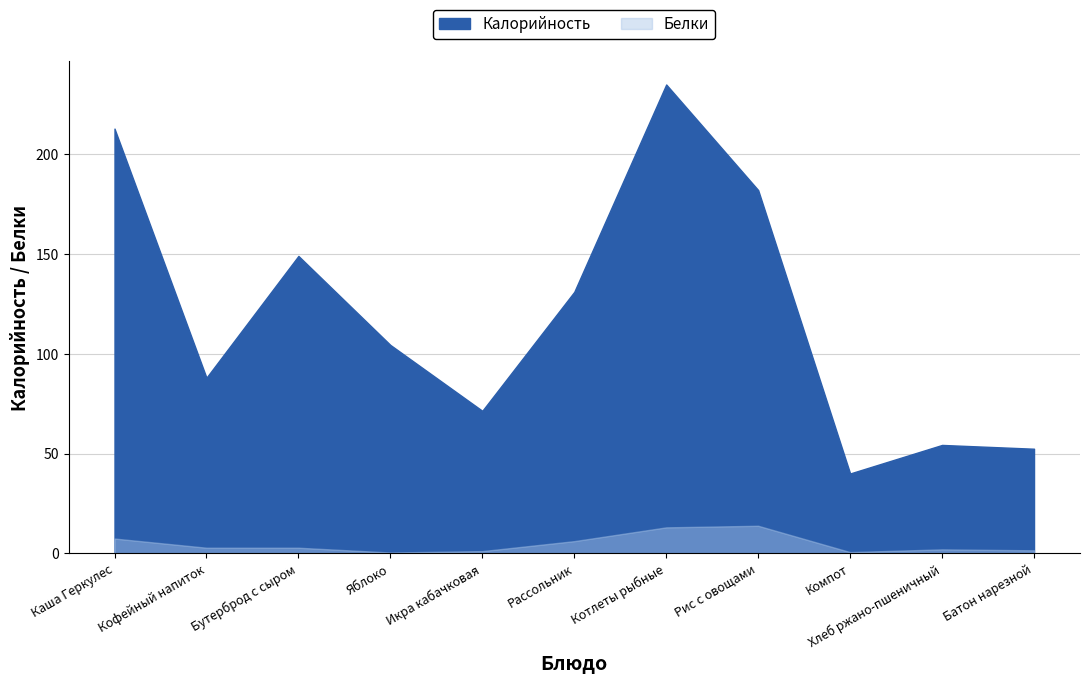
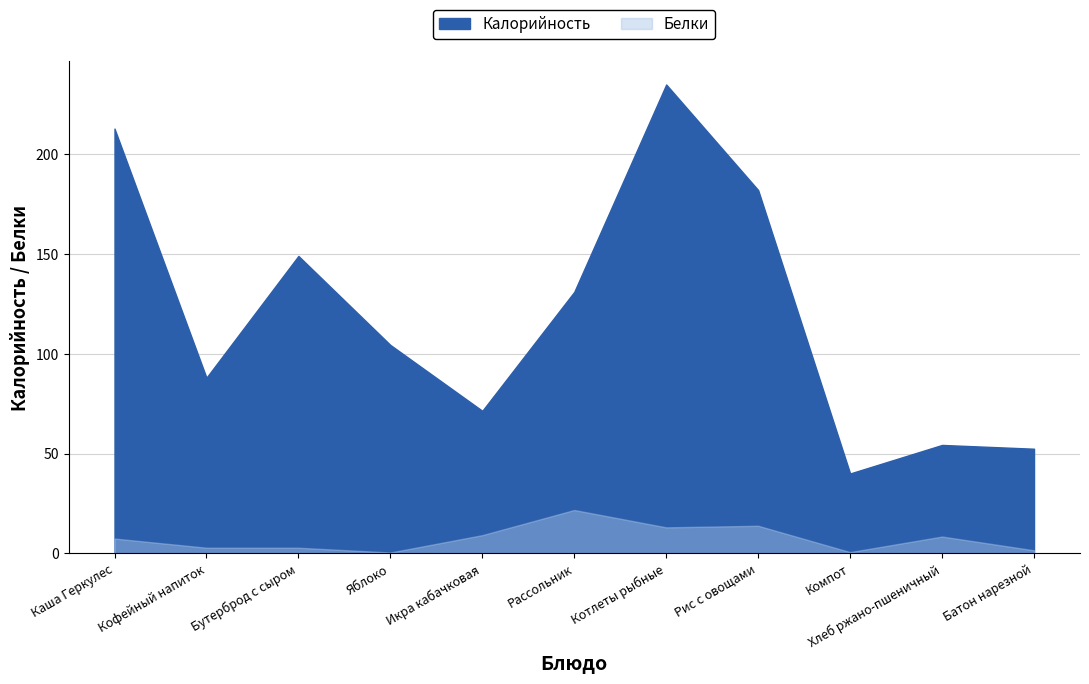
  {
    "Калорийность": {
      "Каша Геркулес": 213,
      "Кофейный напиток": 88,
      "Бутерброд с сыром": 149,
      "Яблоко": 104,
      "Икра кабачковая": 71,
      "Рассольник": 131,
      "Котлеты рыбные": 235,
      "Рис с овощами": 182,
      "Компот": 40,
      "Хлеб ржано-пшеничный": 54,
      "Батон нарезной": 52
    },
    "Белки": {
      "Каша Геркулес": 7,
      "Кофейный напиток": 3,
      "Бутерброд с сыром": 3,
-     "Икра кабачковая": 1,
-     "Рассольник": 6,
+     "Икра кабачковая": 9,
+     "Рассольник": 22,
      "Котлеты рыбные": 13,
      "Рис с овощами": 14,
-     "Хлеб ржано-пшеничный": 2,
+     "Хлеб ржано-пшеничный": 8,
      "Батон нарезной": 2
    }
  }
